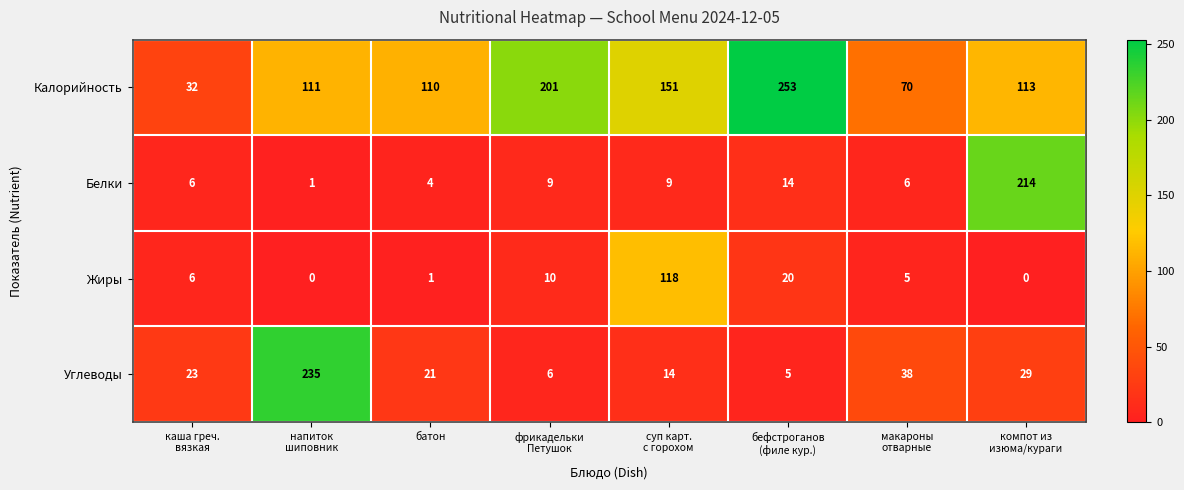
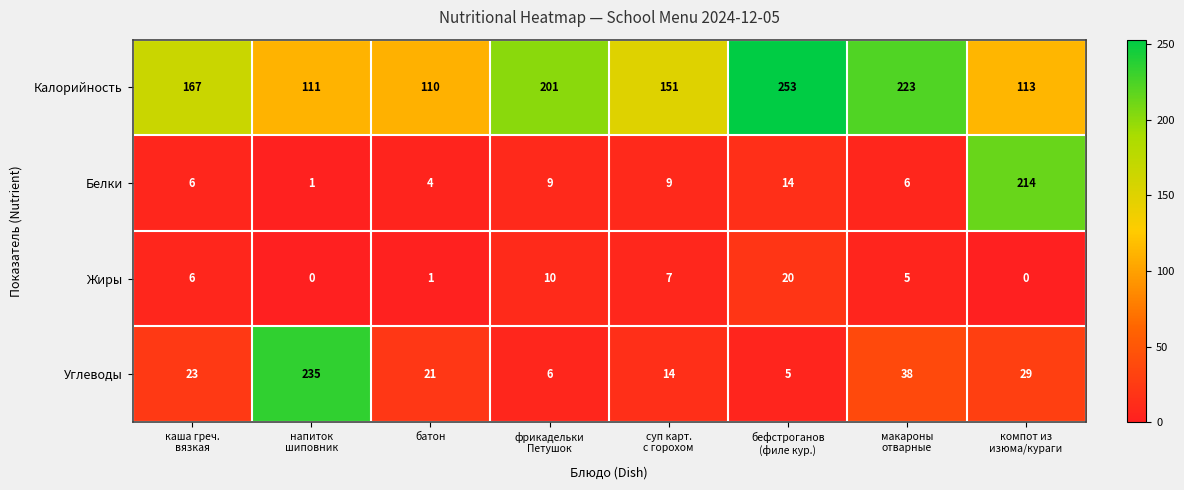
  {
    "Калорийность": {
-     "каша греч. вязкая": 32,
+     "каша греч. вязкая": 167,
      "напиток шиповник": 111,
      "батон": 110,
      "фрикадельки Петушок": 201,
      "суп карт. с горохом": 151,
      "бефстроганов (филе кур.)": 253,
-     "макароны отварные": 70,
+     "макароны отварные": 223,
      "компот из изюма/кураги": 113
    },
    "Белки": {
      "каша греч. вязкая": 6,
      "напиток шиповник": 1,
      "батон": 4,
      "фрикадельки Петушок": 9,
      "суп карт. с горохом": 9,
      "бефстроганов (филе кур.)": 14,
      "макароны отварные": 6,
      "компот из изюма/кураги": 214
    },
    "Жиры": {
      "каша греч. вязкая": 6,
      "напиток шиповник": 0,
      "батон": 1,
      "фрикадельки Петушок": 10,
-     "суп карт. с горохом": 118,
+     "суп карт. с горохом": 7,
      "бефстроганов (филе кур.)": 20,
      "макароны отварные": 5,
      "компот из изюма/кураги": 0
    },
    "Углеводы": {
      "каша греч. вязкая": 23,
      "напиток шиповник": 235,
      "батон": 21,
      "фрикадельки Петушок": 6,
      "суп карт. с горохом": 14,
      "бефстроганов (филе кур.)": 5,
      "макароны отварные": 38,
      "компот из изюма/кураги": 29
    }
  }
